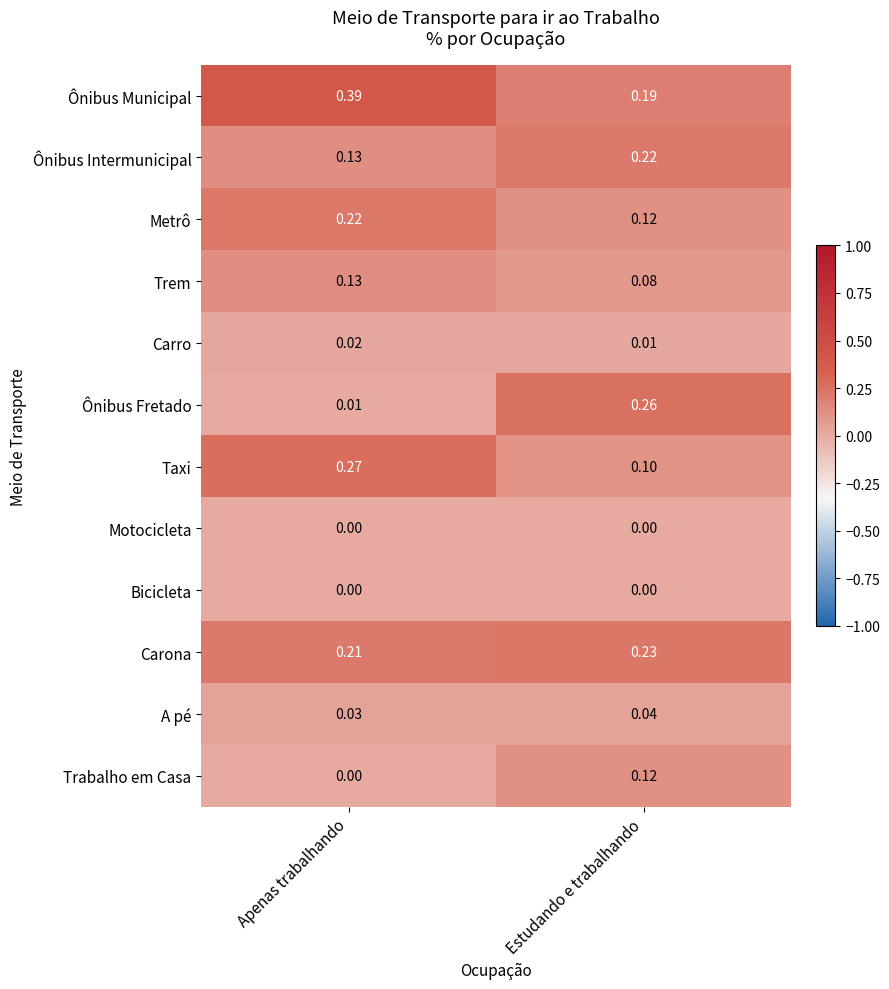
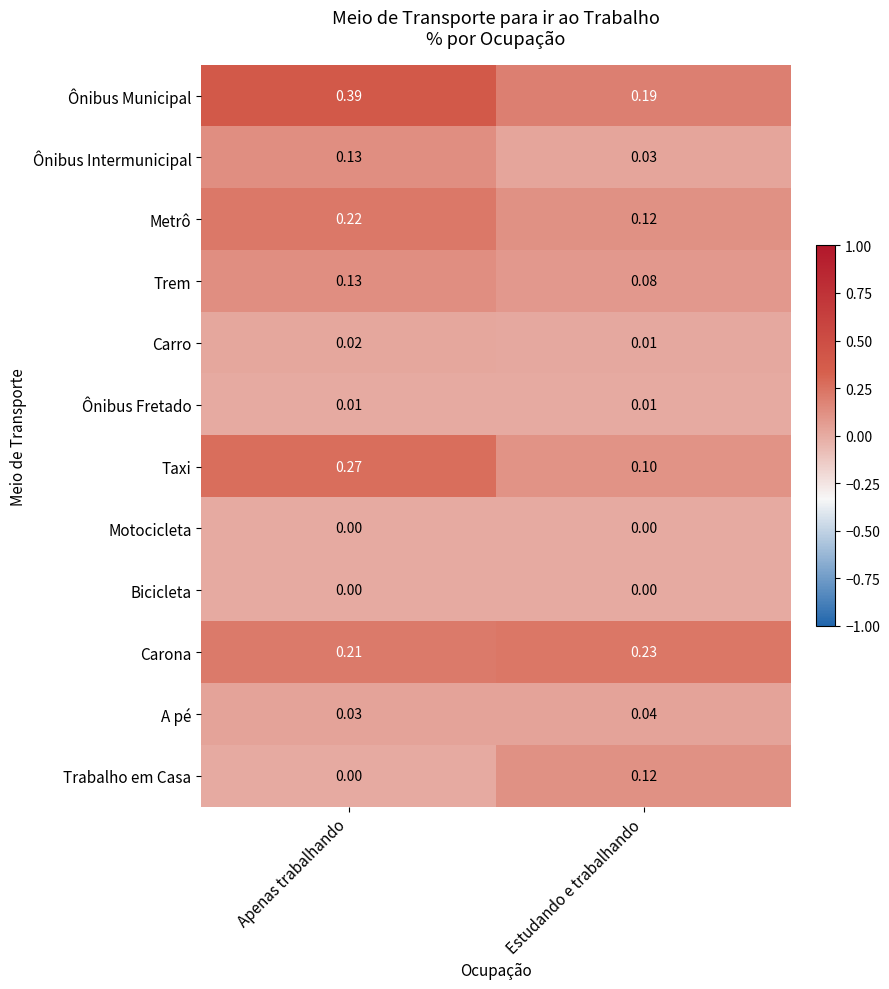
  {
    "Ônibus Municipal": {
      "Apenas trabalhando": 0.39,
      "Estudando e trabalhando": 0.19
    },
    "Ônibus Intermunicipal": {
      "Apenas trabalhando": 0.13,
-     "Estudando e trabalhando": 0.22
+     "Estudando e trabalhando": 0.03
    },
    "Metrô": {
      "Apenas trabalhando": 0.22,
      "Estudando e trabalhando": 0.12
    },
    "Trem": {
      "Apenas trabalhando": 0.13,
      "Estudando e trabalhando": 0.08
    },
    "Carro": {
      "Apenas trabalhando": 0.02,
      "Estudando e trabalhando": 0.01
    },
    "Ônibus Fretado": {
      "Apenas trabalhando": 0.01,
-     "Estudando e trabalhando": 0.26
+     "Estudando e trabalhando": 0.01
    },
    "Taxi": {
      "Apenas trabalhando": 0.27,
      "Estudando e trabalhando": 0.10
    },
    "Motocicleta": {
      "Apenas trabalhando": 0.00,
      "Estudando e trabalhando": 0.00
    },
    "Bicicleta": {
      "Apenas trabalhando": 0.00,
      "Estudando e trabalhando": 0.00
    },
    "Carona": {
      "Apenas trabalhando": 0.21,
      "Estudando e trabalhando": 0.23
    },
    "A pé": {
      "Apenas trabalhando": 0.03,
      "Estudando e trabalhando": 0.04
    },
    "Trabalho em Casa": {
      "Apenas trabalhando": 0.00,
      "Estudando e trabalhando": 0.12
    }
  }
